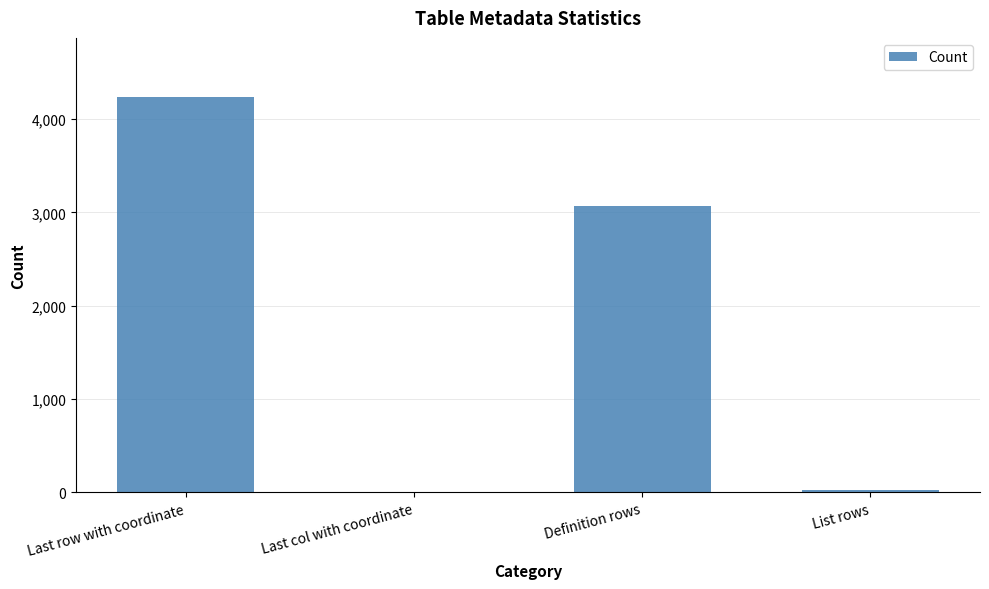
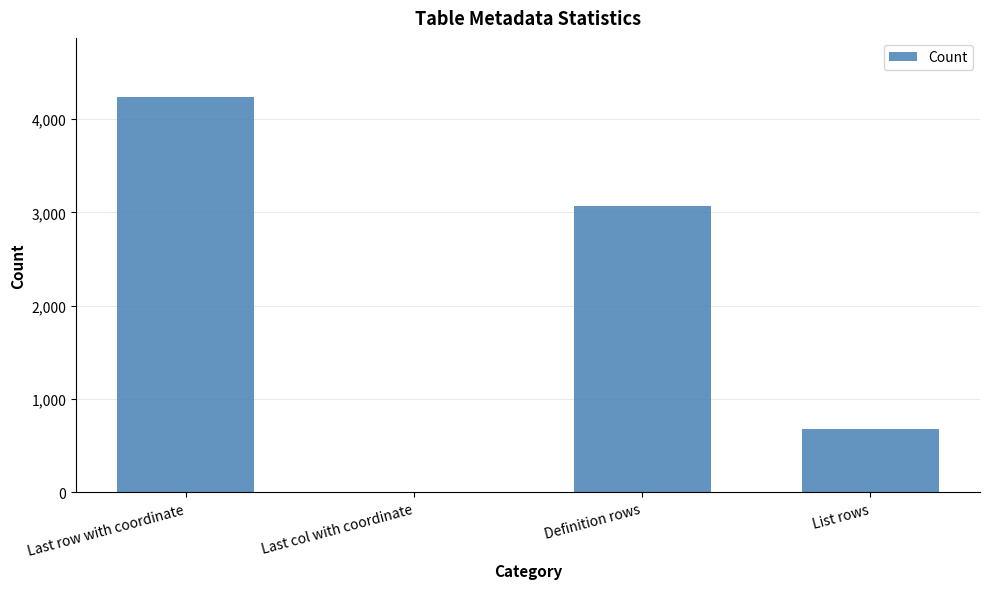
  {
    "Last row with coordinate": "4,200",
    "Definition rows": "3,100",
-   "List rows": "0"
+   "List rows": "700"
  }
